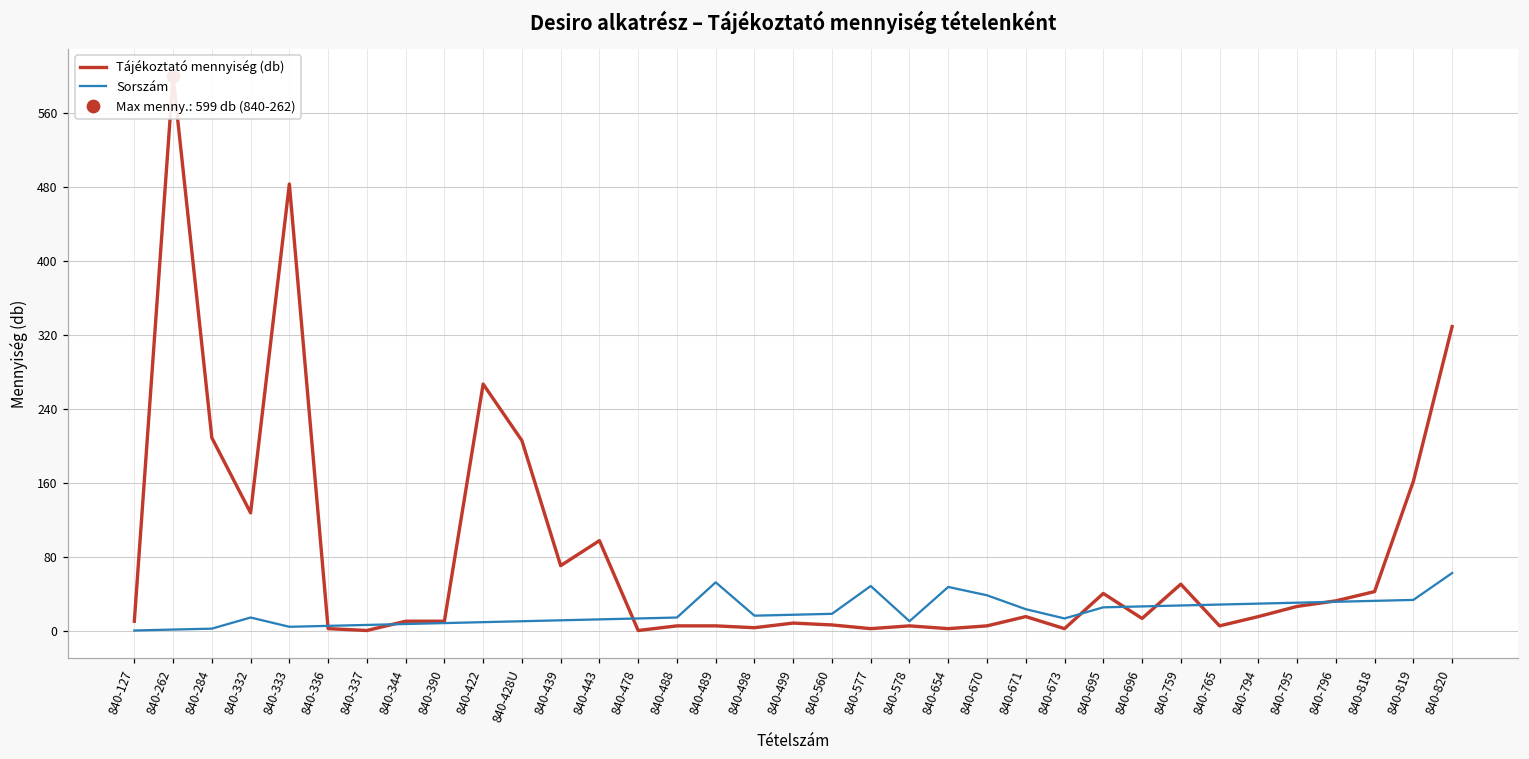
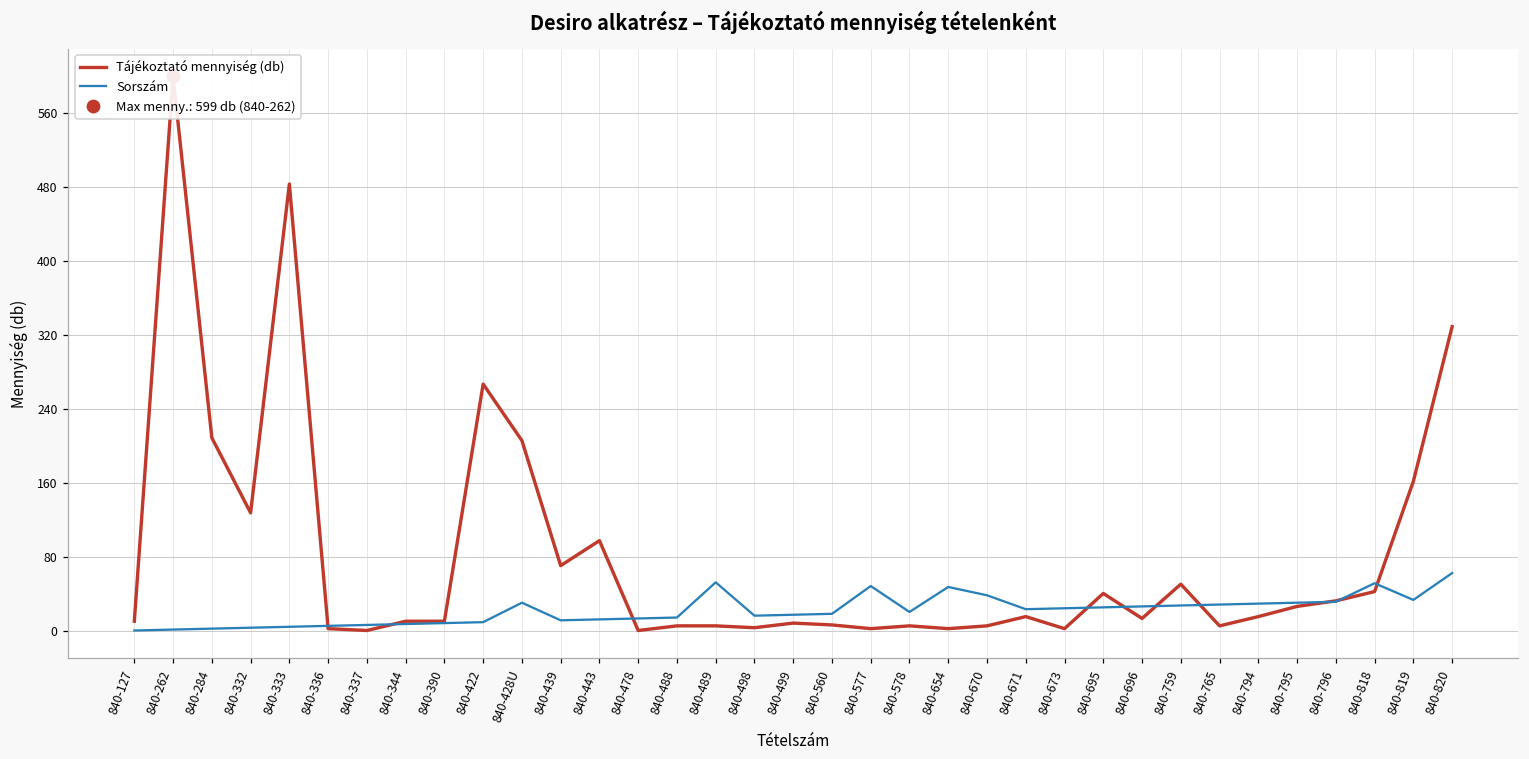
  {
    "Sorszám": {
      "840-127": 0,
      "840-262": 0,
      "840-284": 0,
-     "840-332": 20,
+     "840-332": 0,
      "840-333": 10,
      "840-337": 10,
      "840-422": 10,
-     "840-428U": 10,
+     "840-428U": 30,
      "840-439": 10,
      "840-443": 10,
      "840-478": 10,
      "840-488": 20,
      "840-489": 50,
      "840-498": 20,
      "840-499": 20,
      "840-560": 20,
      "840-577": 50,
-     "840-578": 10,
+     "840-578": 20,
      "840-654": 50,
      "840-670": 40,
      "840-671": 20,
-     "840-673": 10,
+     "840-673": 30,
      "840-695": 30,
      "840-696": 30,
      "840-759": 30,
      "840-765": 30,
      "840-794": 30,
      "840-795": 30,
-     "840-818": 30,
+     "840-818": 50,
      "840-819": 30,
      "840-820": 60
    }
  }
